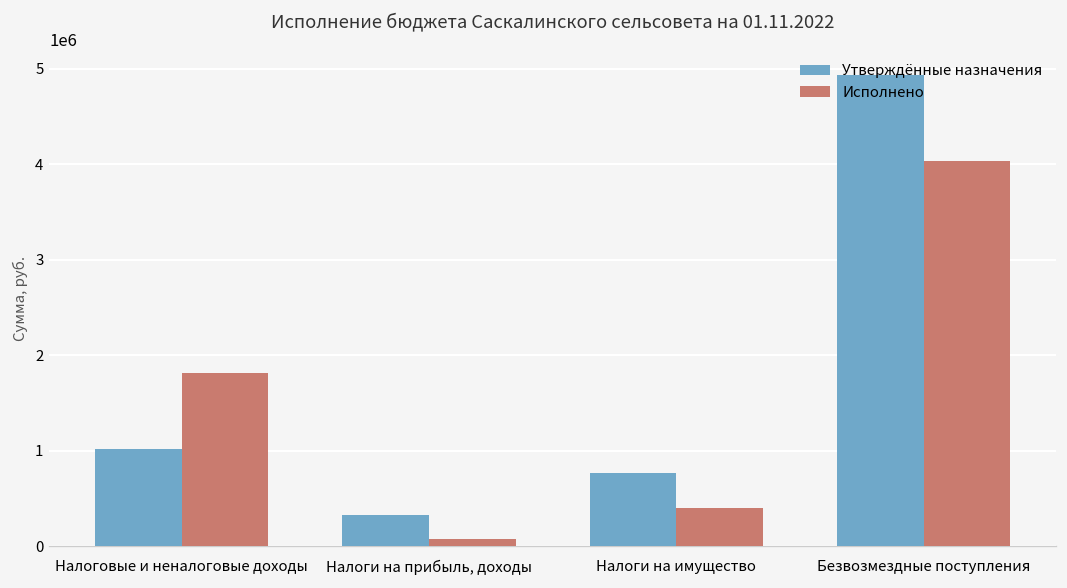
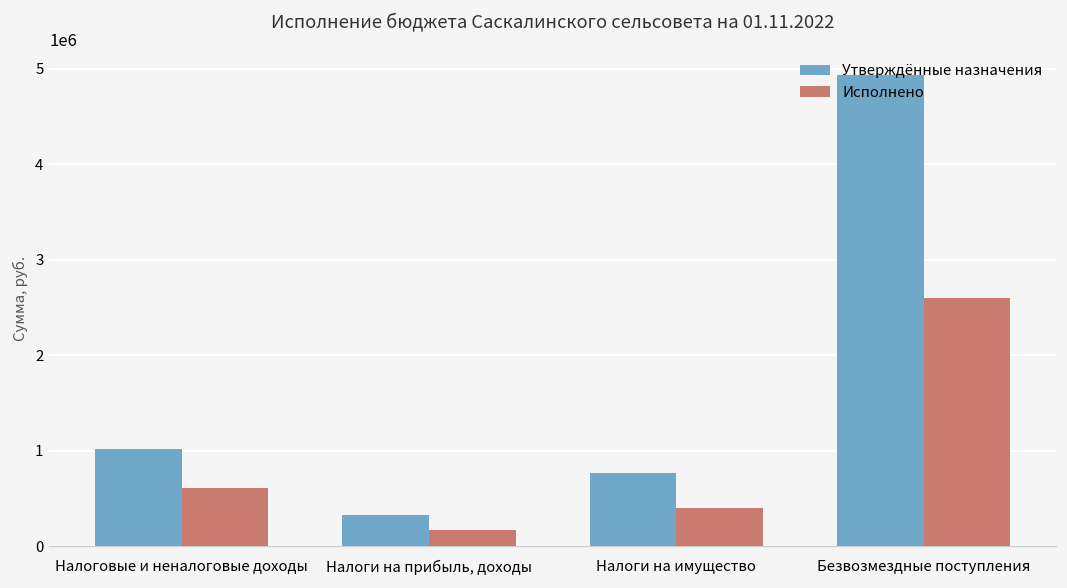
  {
    "Утверждённые назначения": {
      "Налоговые и неналоговые доходы": 1000000,
      "Налоги на прибыль, доходы": 300000,
      "Налоги на имущество": 800000,
      "Безвозмездные поступления": 4900000
    },
    "Исполнено": {
-     "Налоговые и неналоговые доходы": 1800000,
-     "Налоги на прибыль, доходы": 100000,
+     "Налоговые и неналоговые доходы": 600000,
+     "Налоги на прибыль, доходы": 200000,
      "Налоги на имущество": 400000,
-     "Безвозмездные поступления": 4000000
+     "Безвозмездные поступления": 2600000
    }
  }
